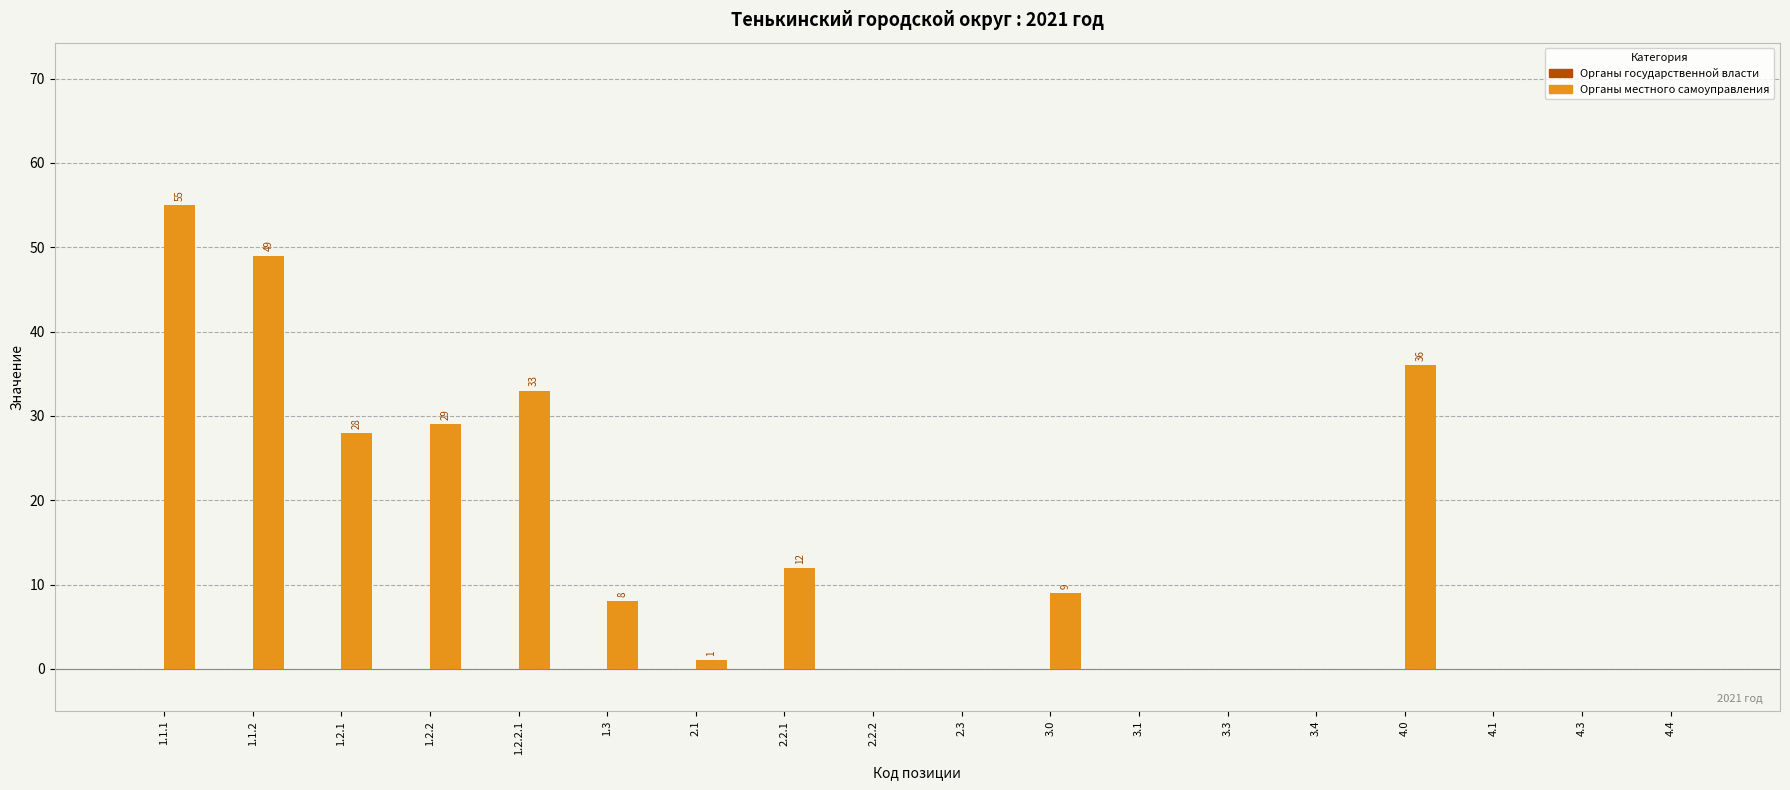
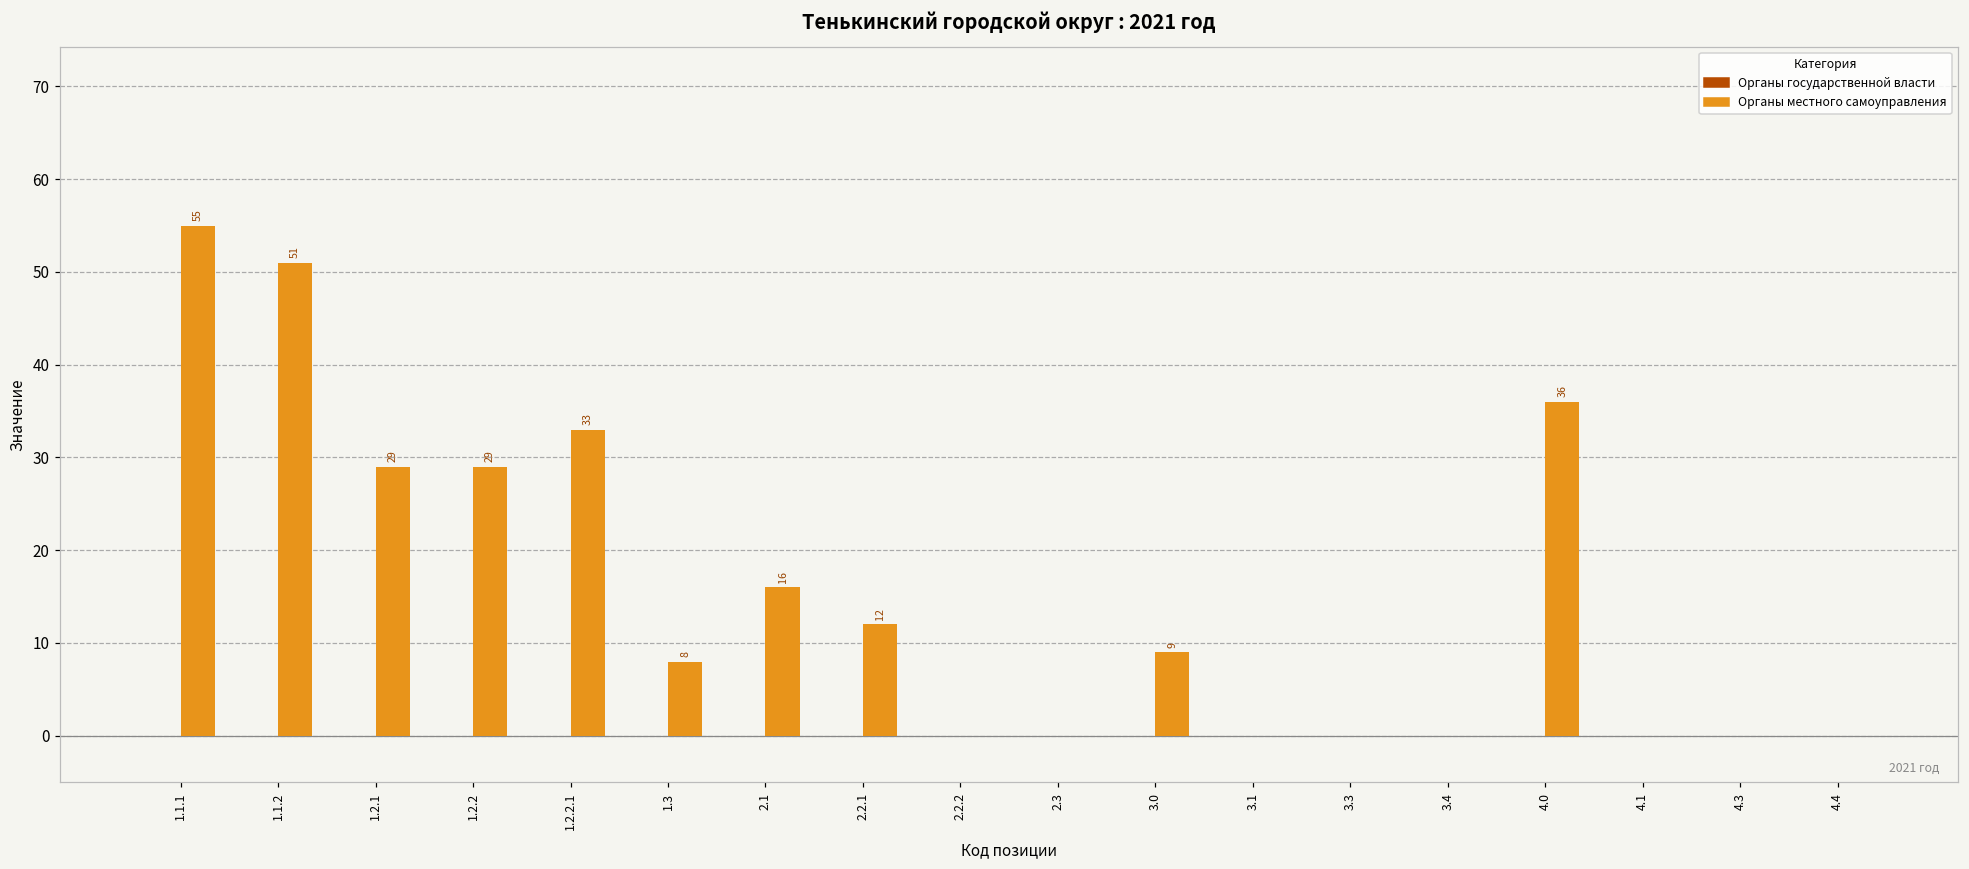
  {
    "Органы государственной власти": {
      "1.1.1": 0,
      "1.1.2": 0,
      "1.2.1": 0,
      "1.2.2": 0,
      "1.2.2.1": 0,
      "1.3": 0,
      "2.1": 0,
      "2.2.1": 0,
      "2.2.2": 0,
      "2.3": 0,
      "3.0": 0,
      "3.1": 0,
      "3.3": 0,
      "3.4": 0,
      "4.0": 0,
      "4.1": 0,
      "4.3": 0,
      "4.4": 0
    },
    "Органы местного самоуправления": {
      "1.1.1": 55,
-     "1.1.2": 49,
-     "1.2.1": 28,
+     "1.1.2": 51,
+     "1.2.1": 29,
      "1.2.2": 29,
      "1.2.2.1": 33,
      "1.3": 8,
-     "2.1": 1,
+     "2.1": 16,
      "2.2.1": 12,
      "3.0": 9,
      "4.0": 36
    }
  }
